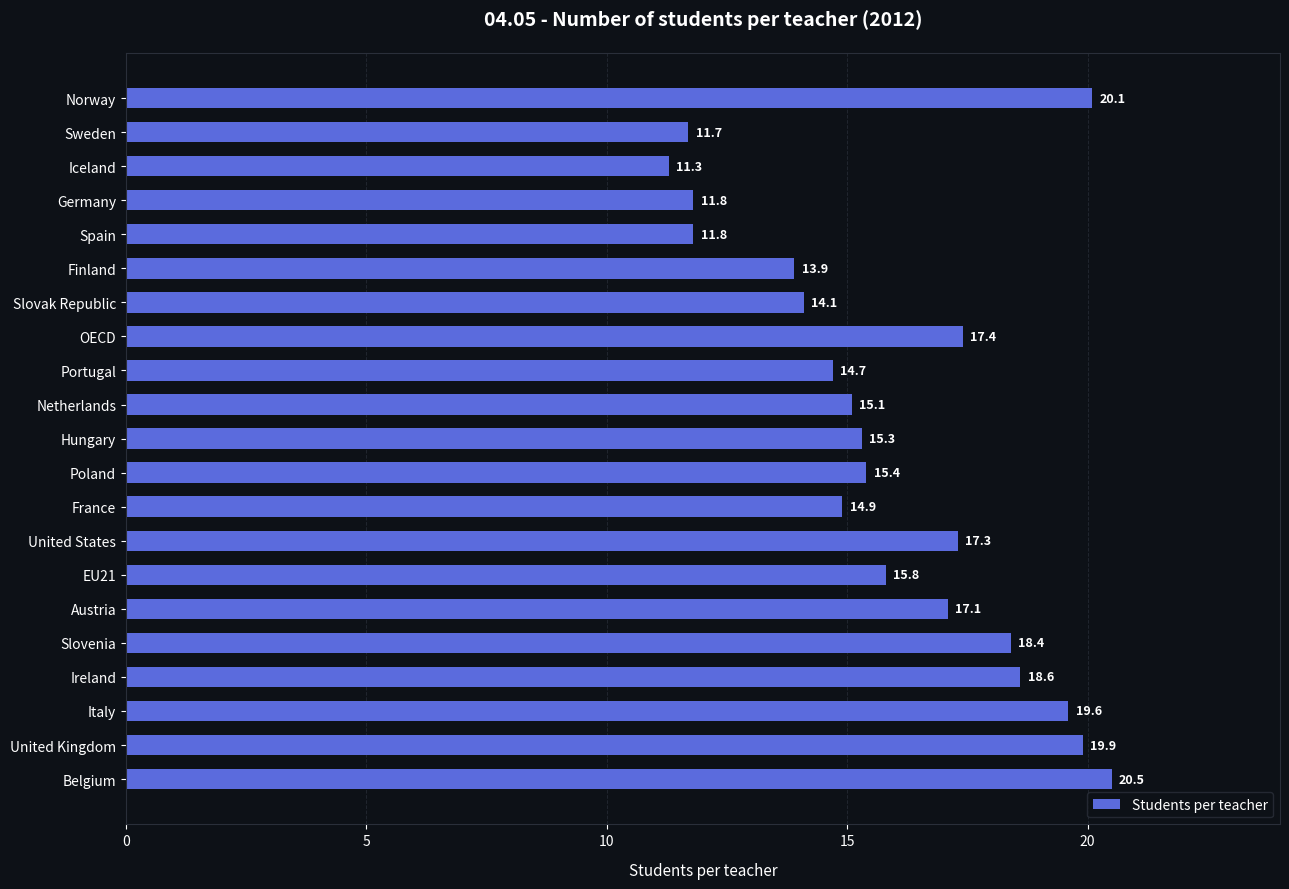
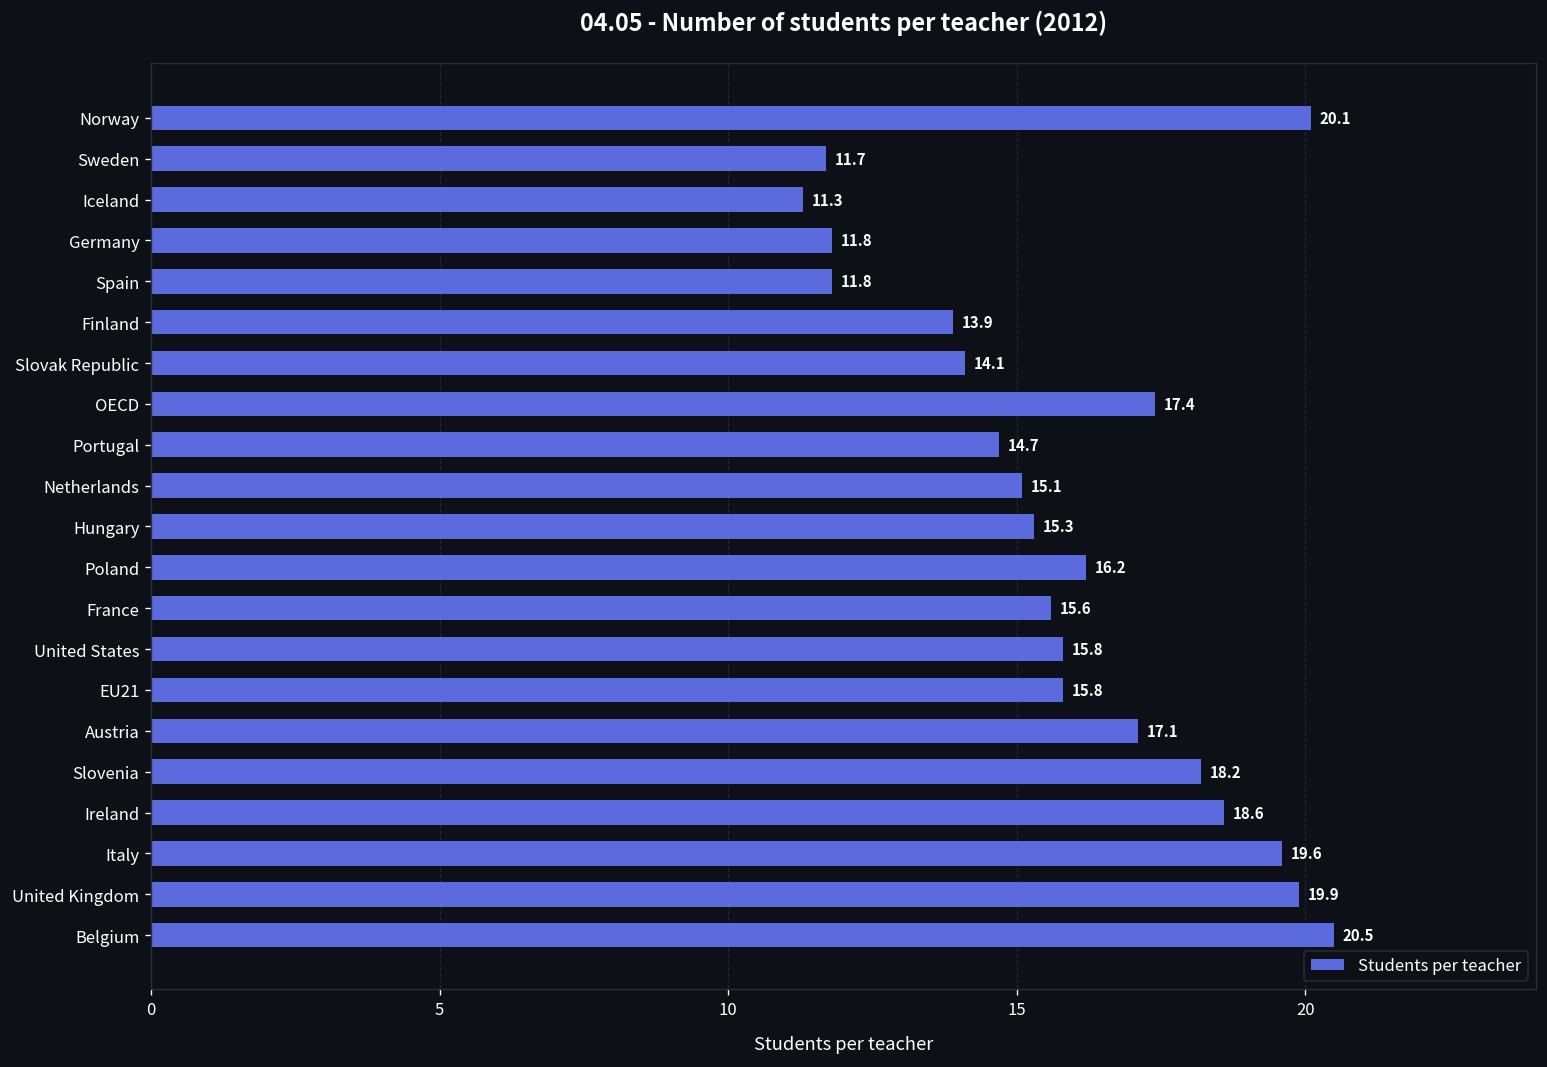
  {
    "Norway": 20.1,
    "Sweden": 11.7,
    "Iceland": 11.3,
    "Germany": 11.8,
    "Spain": 11.8,
    "Finland": 13.9,
    "Slovak Republic": 14.1,
    "OECD": 17.4,
    "Portugal": 14.7,
    "Netherlands": 15.1,
    "Hungary": 15.3,
-   "Poland": 15.4,
-   "France": 14.9,
-   "United States": 17.3,
+   "Poland": 16.2,
+   "France": 15.6,
+   "United States": 15.8,
    "EU21": 15.8,
    "Austria": 17.1,
-   "Slovenia": 18.4,
+   "Slovenia": 18.2,
    "Ireland": 18.6,
    "Italy": 19.6,
    "United Kingdom": 19.9,
    "Belgium": 20.5
  }
